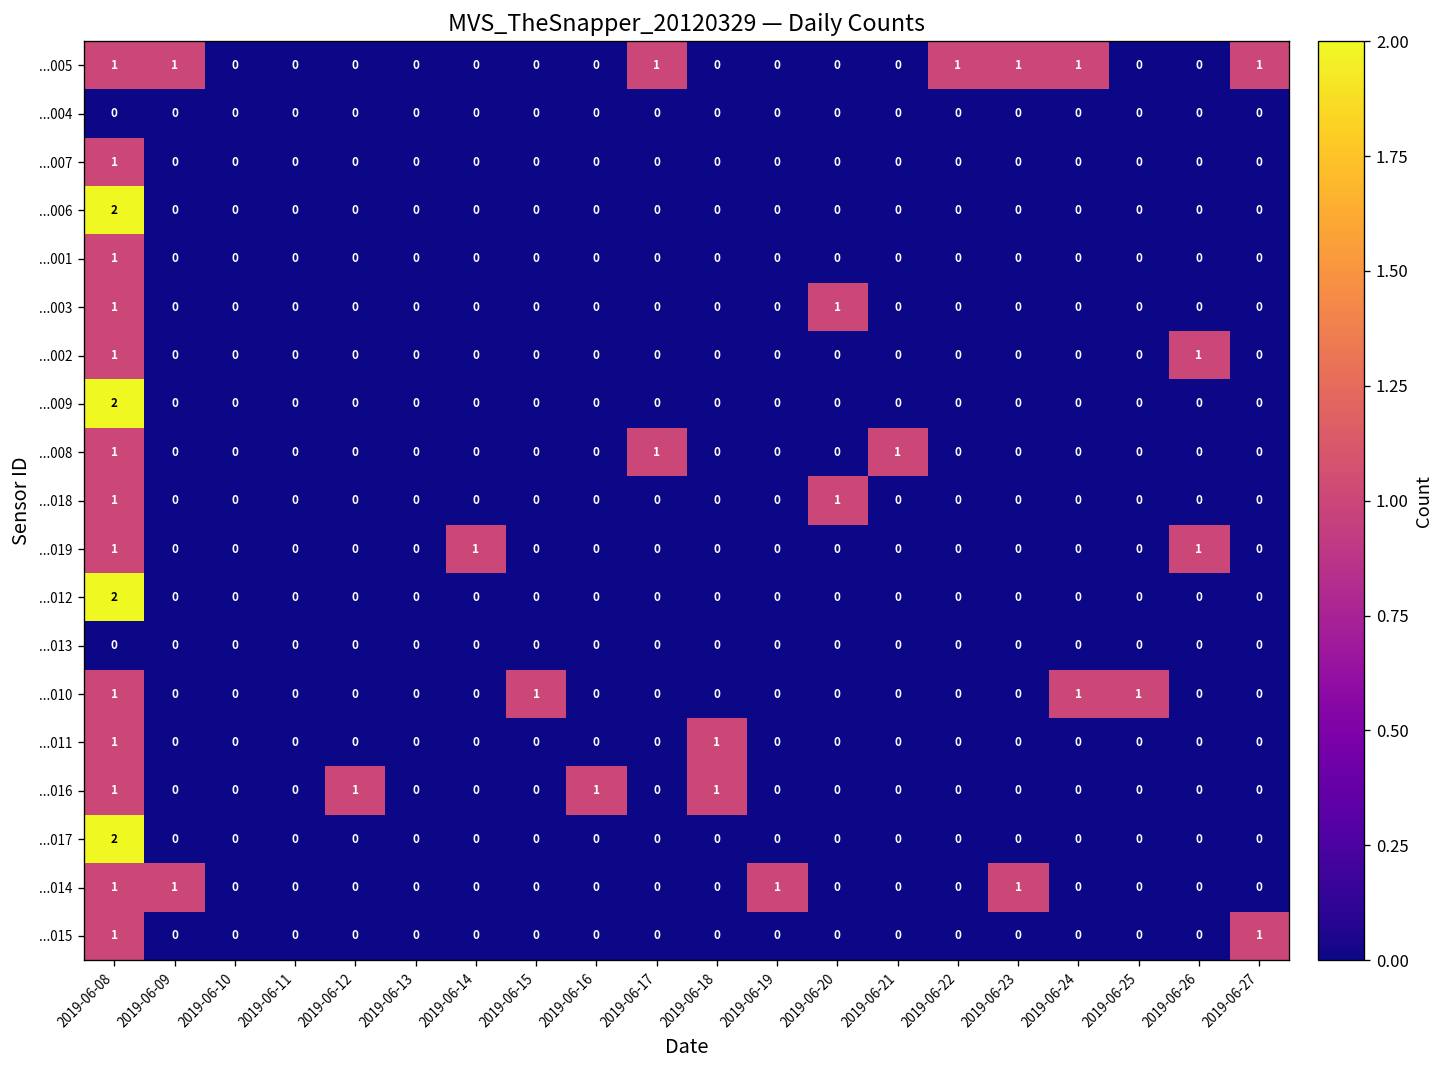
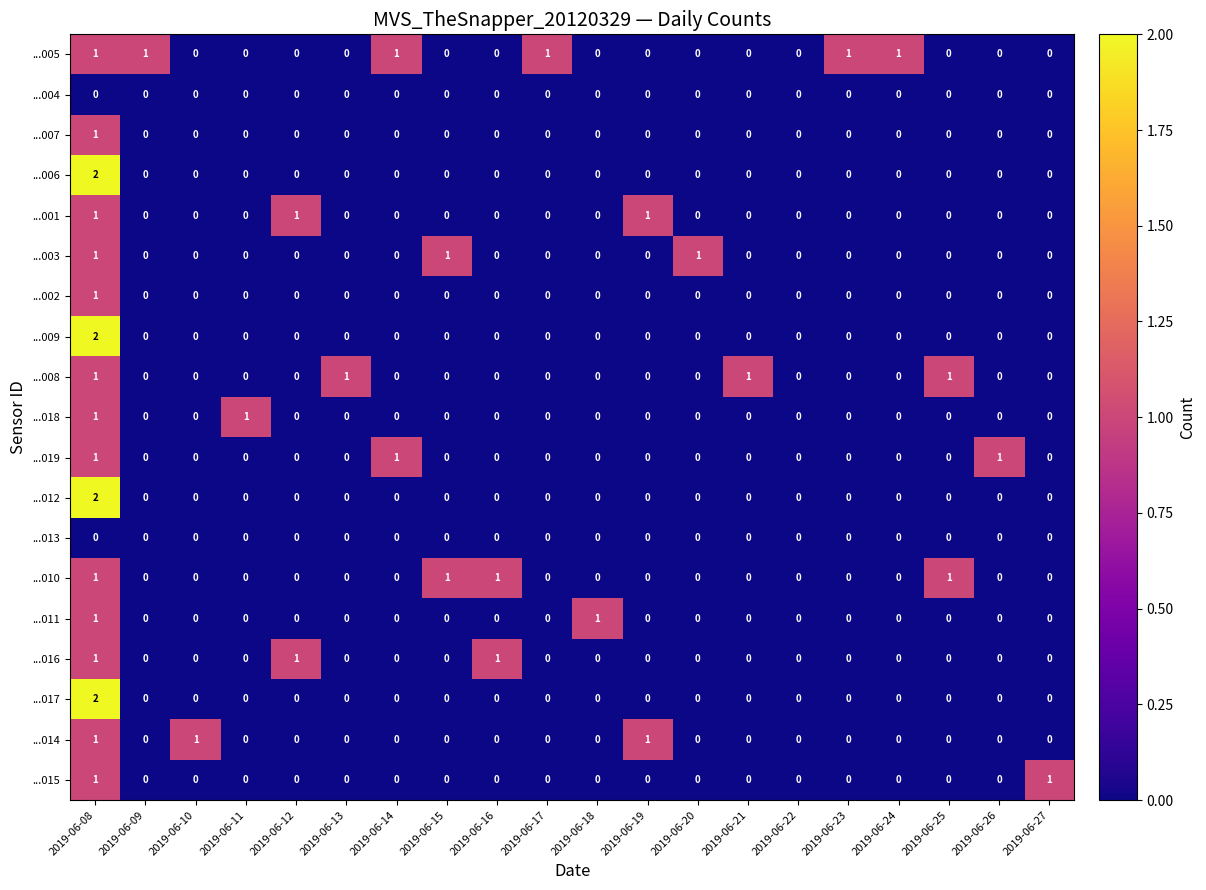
  {
    "...005": {
      "2019-06-08": 1,
      "2019-06-09": 1,
      "2019-06-10": 0,
      "2019-06-11": 0,
      "2019-06-12": 0,
      "2019-06-13": 0,
-     "2019-06-14": 0,
+     "2019-06-14": 1,
      "2019-06-15": 0,
      "2019-06-16": 0,
      "2019-06-17": 1,
      "2019-06-18": 0,
      "2019-06-19": 0,
      "2019-06-20": 0,
      "2019-06-21": 0,
-     "2019-06-22": 1,
+     "2019-06-22": 0,
      "2019-06-23": 1,
      "2019-06-24": 1,
      "2019-06-25": 0,
      "2019-06-26": 0,
-     "2019-06-27": 1
+     "2019-06-27": 0
    },
    "...001": {
      "2019-06-08": 1,
      "2019-06-09": 0,
      "2019-06-10": 0,
      "2019-06-11": 0,
-     "2019-06-12": 0,
+     "2019-06-12": 1,
      "2019-06-13": 0,
      "2019-06-14": 0,
      "2019-06-15": 0,
      "2019-06-16": 0,
      "2019-06-17": 0,
      "2019-06-18": 0,
-     "2019-06-19": 0,
+     "2019-06-19": 1,
      "2019-06-20": 0,
      "2019-06-21": 0,
      "2019-06-22": 0,
      "2019-06-23": 0,
      "2019-06-24": 0,
      "2019-06-25": 0,
      "2019-06-26": 0,
      "2019-06-27": 0
    },
    "...003": {
      "2019-06-08": 1,
      "2019-06-09": 0,
      "2019-06-10": 0,
      "2019-06-11": 0,
      "2019-06-12": 0,
      "2019-06-13": 0,
      "2019-06-14": 0,
-     "2019-06-15": 0,
+     "2019-06-15": 1,
      "2019-06-16": 0,
      "2019-06-17": 0,
      "2019-06-18": 0,
      "2019-06-19": 0,
      "2019-06-20": 1,
      "2019-06-21": 0,
      "2019-06-22": 0,
      "2019-06-23": 0,
      "2019-06-24": 0,
      "2019-06-25": 0,
      "2019-06-26": 0,
      "2019-06-27": 0
    },
    "...002": {
      "2019-06-08": 1,
      "2019-06-09": 0,
      "2019-06-10": 0,
      "2019-06-11": 0,
      "2019-06-12": 0,
      "2019-06-13": 0,
      "2019-06-14": 0,
      "2019-06-15": 0,
      "2019-06-16": 0,
      "2019-06-17": 0,
      "2019-06-18": 0,
      "2019-06-19": 0,
      "2019-06-20": 0,
      "2019-06-21": 0,
      "2019-06-22": 0,
      "2019-06-23": 0,
      "2019-06-24": 0,
      "2019-06-25": 0,
-     "2019-06-26": 1,
+     "2019-06-26": 0,
      "2019-06-27": 0
    },
    "...008": {
      "2019-06-08": 1,
      "2019-06-09": 0,
      "2019-06-10": 0,
      "2019-06-11": 0,
      "2019-06-12": 0,
-     "2019-06-13": 0,
+     "2019-06-13": 1,
      "2019-06-14": 0,
      "2019-06-15": 0,
      "2019-06-16": 0,
-     "2019-06-17": 1,
+     "2019-06-17": 0,
      "2019-06-18": 0,
      "2019-06-19": 0,
      "2019-06-20": 0,
      "2019-06-21": 1,
      "2019-06-22": 0,
      "2019-06-23": 0,
      "2019-06-24": 0,
-     "2019-06-25": 0,
+     "2019-06-25": 1,
      "2019-06-26": 0,
      "2019-06-27": 0
    },
    "...018": {
      "2019-06-08": 1,
      "2019-06-09": 0,
      "2019-06-10": 0,
-     "2019-06-11": 0,
+     "2019-06-11": 1,
      "2019-06-12": 0,
      "2019-06-13": 0,
      "2019-06-14": 0,
      "2019-06-15": 0,
      "2019-06-16": 0,
      "2019-06-17": 0,
      "2019-06-18": 0,
      "2019-06-19": 0,
-     "2019-06-20": 1,
+     "2019-06-20": 0,
      "2019-06-21": 0,
      "2019-06-22": 0,
      "2019-06-23": 0,
      "2019-06-24": 0,
      "2019-06-25": 0,
      "2019-06-26": 0,
      "2019-06-27": 0
    },
    "...010": {
      "2019-06-08": 1,
      "2019-06-09": 0,
      "2019-06-10": 0,
      "2019-06-11": 0,
      "2019-06-12": 0,
      "2019-06-13": 0,
      "2019-06-14": 0,
      "2019-06-15": 1,
-     "2019-06-16": 0,
+     "2019-06-16": 1,
      "2019-06-17": 0,
      "2019-06-18": 0,
      "2019-06-19": 0,
      "2019-06-20": 0,
      "2019-06-21": 0,
      "2019-06-22": 0,
      "2019-06-23": 0,
-     "2019-06-24": 1,
+     "2019-06-24": 0,
      "2019-06-25": 1,
      "2019-06-26": 0,
      "2019-06-27": 0
    },
    "...016": {
      "2019-06-08": 1,
      "2019-06-09": 0,
      "2019-06-10": 0,
      "2019-06-11": 0,
      "2019-06-12": 1,
      "2019-06-13": 0,
      "2019-06-14": 0,
      "2019-06-15": 0,
      "2019-06-16": 1,
      "2019-06-17": 0,
-     "2019-06-18": 1,
+     "2019-06-18": 0,
      "2019-06-19": 0,
      "2019-06-20": 0,
      "2019-06-21": 0,
      "2019-06-22": 0,
      "2019-06-23": 0,
      "2019-06-24": 0,
      "2019-06-25": 0,
      "2019-06-26": 0,
      "2019-06-27": 0
    },
    "...014": {
      "2019-06-08": 1,
-     "2019-06-09": 1,
-     "2019-06-10": 0,
+     "2019-06-09": 0,
+     "2019-06-10": 1,
      "2019-06-11": 0,
      "2019-06-12": 0,
      "2019-06-13": 0,
      "2019-06-14": 0,
      "2019-06-15": 0,
      "2019-06-16": 0,
      "2019-06-17": 0,
      "2019-06-18": 0,
      "2019-06-19": 1,
      "2019-06-20": 0,
      "2019-06-21": 0,
      "2019-06-22": 0,
-     "2019-06-23": 1,
+     "2019-06-23": 0,
      "2019-06-24": 0,
      "2019-06-25": 0,
      "2019-06-26": 0,
      "2019-06-27": 0
    }
  }
